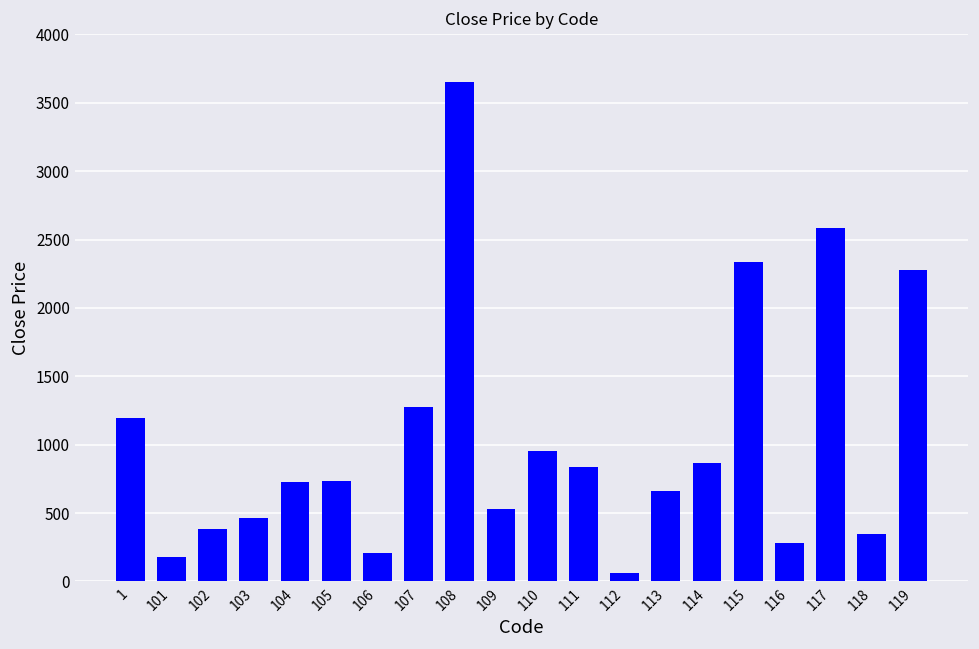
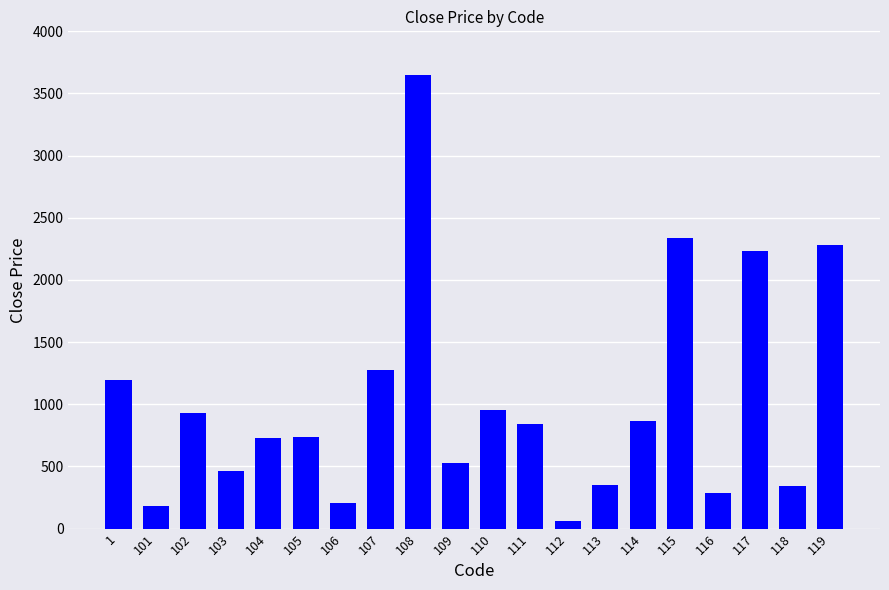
  {
    "1": 1200,
    "101": 180,
-   "102": 390,
+   "102": 930,
    "103": 470,
    "104": 730,
    "105": 730,
    "106": 210,
    "107": 1270,
    "108": 3650,
    "109": 530,
    "110": 960,
    "111": 840,
    "112": 60,
-   "113": 660,
+   "113": 350,
    "114": 860,
    "115": 2340,
    "116": 280,
-   "117": 2590,
+   "117": 2230,
    "118": 340,
    "119": 2280
  }
